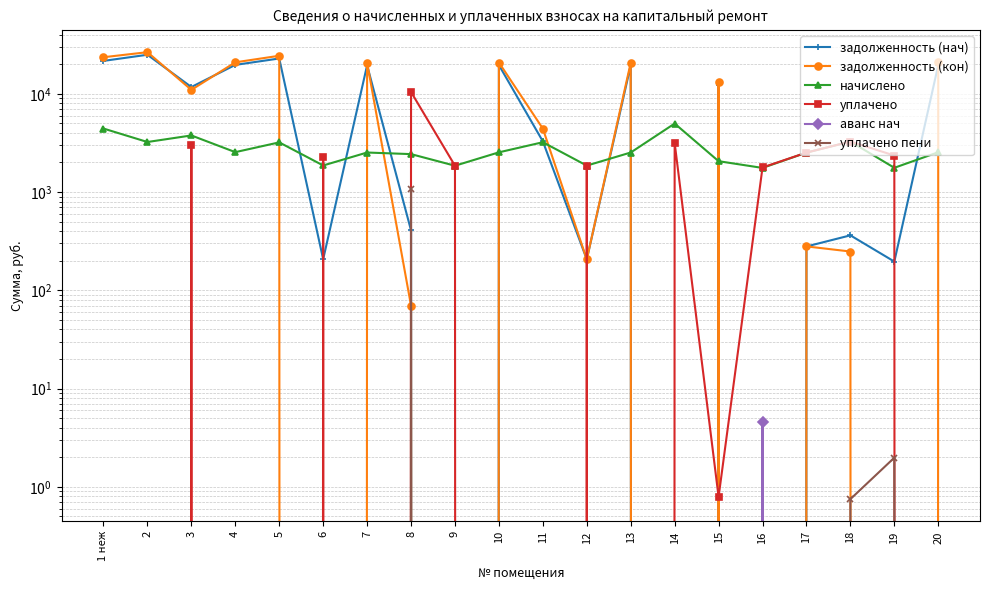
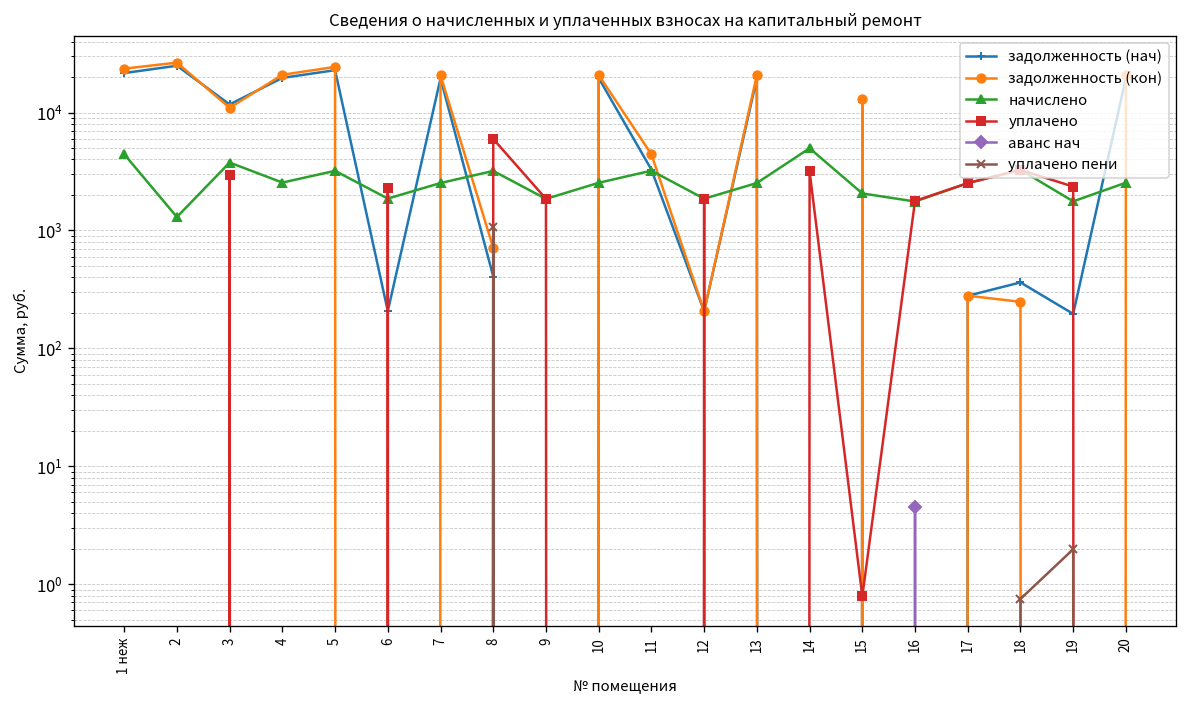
  {
    "задолженность (нач)": {
      "1 неж": 22000,
      "2": 25000,
      "3": 12000,
      "4": 20000,
      "5": 23000,
      "6": 210,
      "7": 19000,
      "8": 410,
      "10": 20000,
      "13": 19000,
      "15": 12000,
      "18": 360,
      "19": 200
    },
    "задолженность (кон)": {
      "1 неж": 24000,
      "2": 26000,
      "3": 11000,
      "4": 21000,
      "5": 24000,
      "7": 21000,
-     "8": 70,
+     "8": 700,
      "10": 21000,
      "11": 4000,
      "13": 21000,
      "15": 13000,
      "18": 250
    },
    "начислено": {
      "1 неж": 4000,
-     "2": 3200,
+     "2": 1300,
      "3": 3800,
      "4": 2500,
      "5": 3200,
      "6": 1900,
      "7": 2500,
-     "8": 2400,
+     "8": 3200,
      "10": 2500,
      "13": 2500,
      "14": 5000,
      "15": 2100,
      "19": 1800
    },
    "уплачено": {
      "3": 3000,
      "6": 2300,
-     "8": 10000,
+     "8": 6000,
      "14": 3200,
      "15": 0.8,
      "19": 2400
    },
    "аванс нач": {
      "16": 5
    },
    "уплачено пени": {
      "8": 1100,
      "18": 0.8,
      "19": 2
    }
  }
